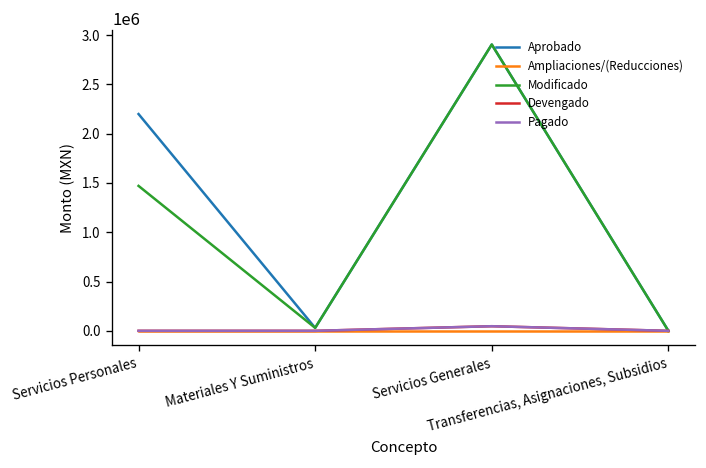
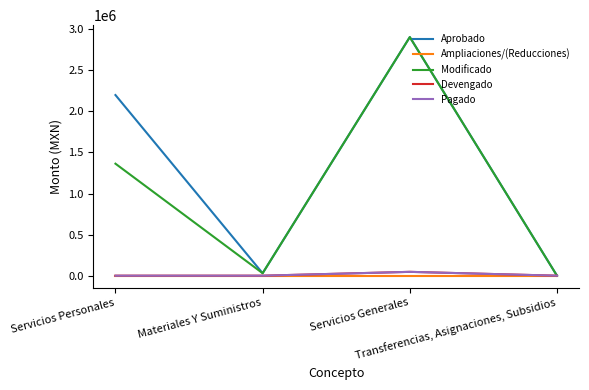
  {
    "Aprobado": {
      "Servicios Personales": 2200000
    },
    "Ampliaciones/(Reducciones)": {
      "Servicios Generales": 0
    },
    "Modificado": {
-     "Servicios Personales": 1500000
+     "Servicios Personales": 1400000
    },
    "Pagado": {
      "Servicios Generales": 0
    }
  }
